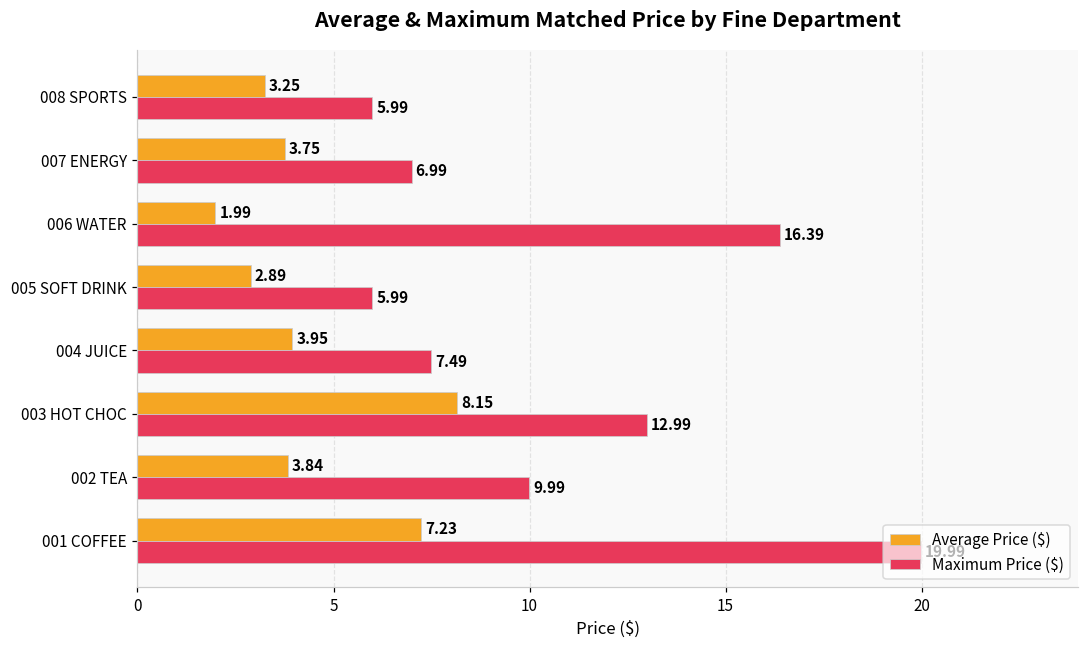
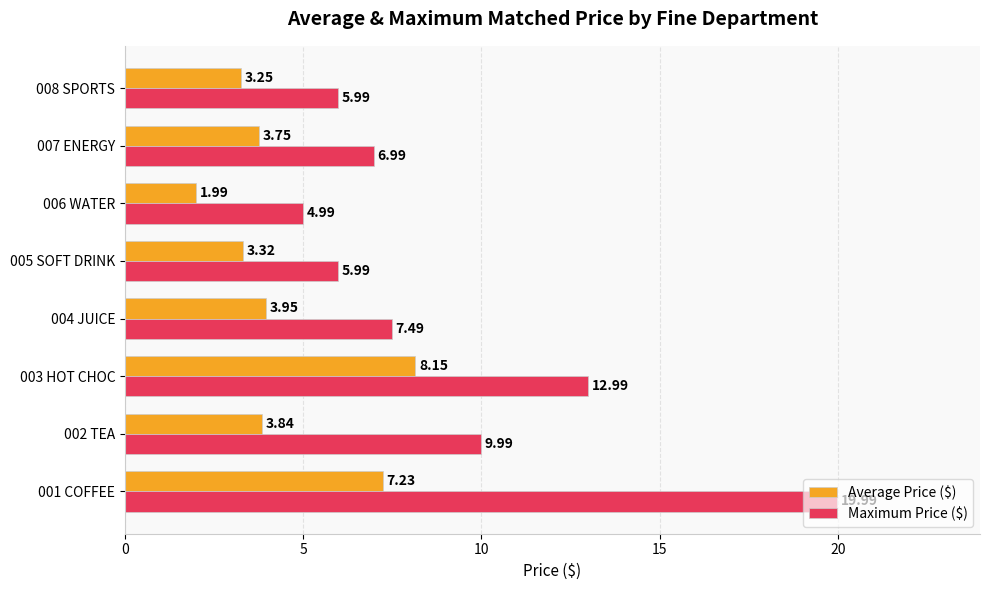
  {
    "Average Price ($)": {
      "008 SPORTS": 3.25,
      "007 ENERGY": 3.75,
      "006 WATER": 1.99,
-     "005 SOFT DRINK": 2.89,
+     "005 SOFT DRINK": 3.32,
      "004 JUICE": 3.95,
      "003 HOT CHOC": 8.15,
      "002 TEA": 3.84,
      "001 COFFEE": 7.23
    },
    "Maximum Price ($)": {
      "008 SPORTS": 5.99,
      "007 ENERGY": 6.99,
-     "006 WATER": 16.39,
+     "006 WATER": 4.99,
      "005 SOFT DRINK": 5.99,
      "004 JUICE": 7.49,
      "003 HOT CHOC": 12.99,
      "002 TEA": 9.99
    }
  }
